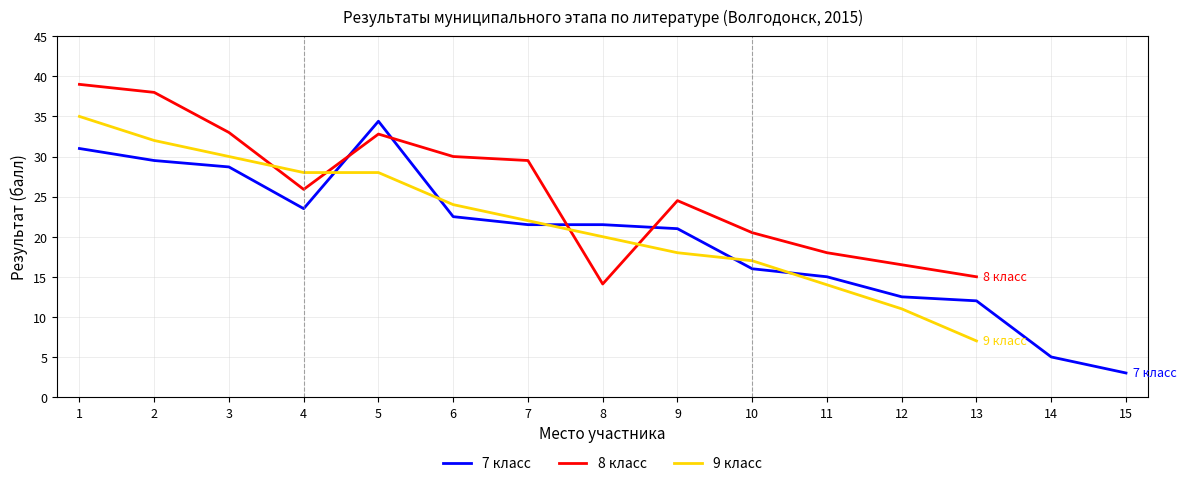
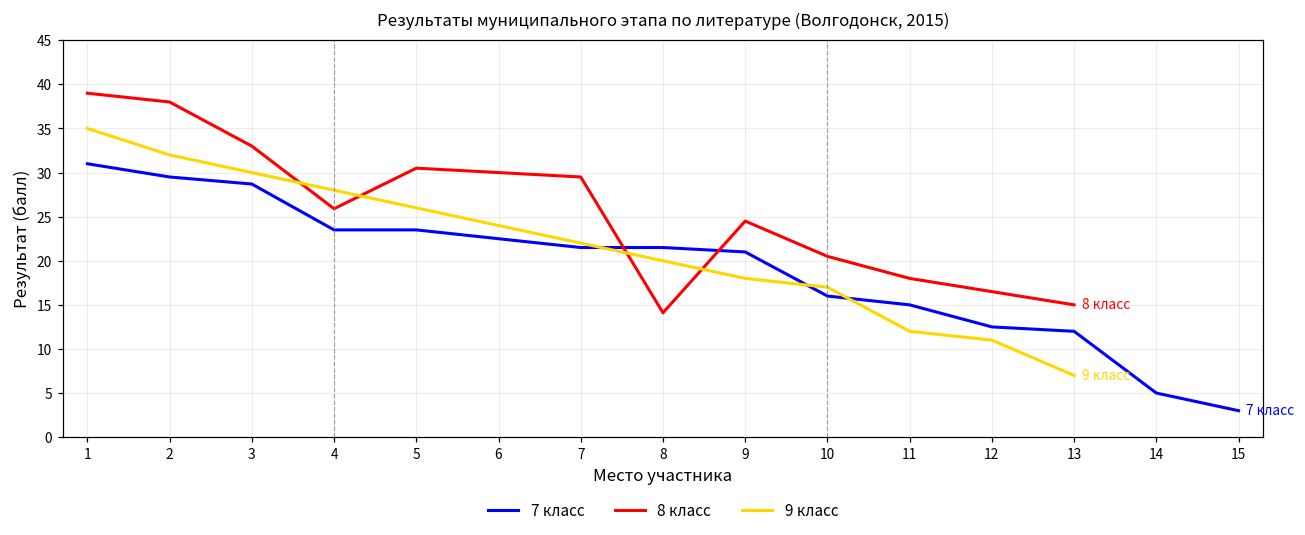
  {
    "7 класс": {
      "1": 31,
      "2": 30,
      "3": 29,
      "4": 24,
-     "5": 34,
+     "5": 24,
      "6": 23,
      "7": 22,
      "8": 22,
      "9": 21,
      "10": 16,
      "11": 15,
      "12": 13,
      "13": 12,
      "14": 5
    },
    "8 класс": {
      "1": 39,
      "2": 38,
      "3": 33,
      "4": 26,
-     "5": 33,
+     "5": 31,
      "6": 30,
      "7": 30,
      "8": 14,
      "9": 25,
      "10": 21,
      "11": 18,
      "12": 17
    },
    "9 класс": {
      "1": 35,
      "2": 32,
      "3": 30,
      "4": 28,
-     "5": 28,
+     "5": 26,
      "6": 24,
      "7": 22,
      "8": 20,
      "9": 18,
      "10": 17,
-     "11": 14,
+     "11": 12,
      "12": 11
    }
  }
